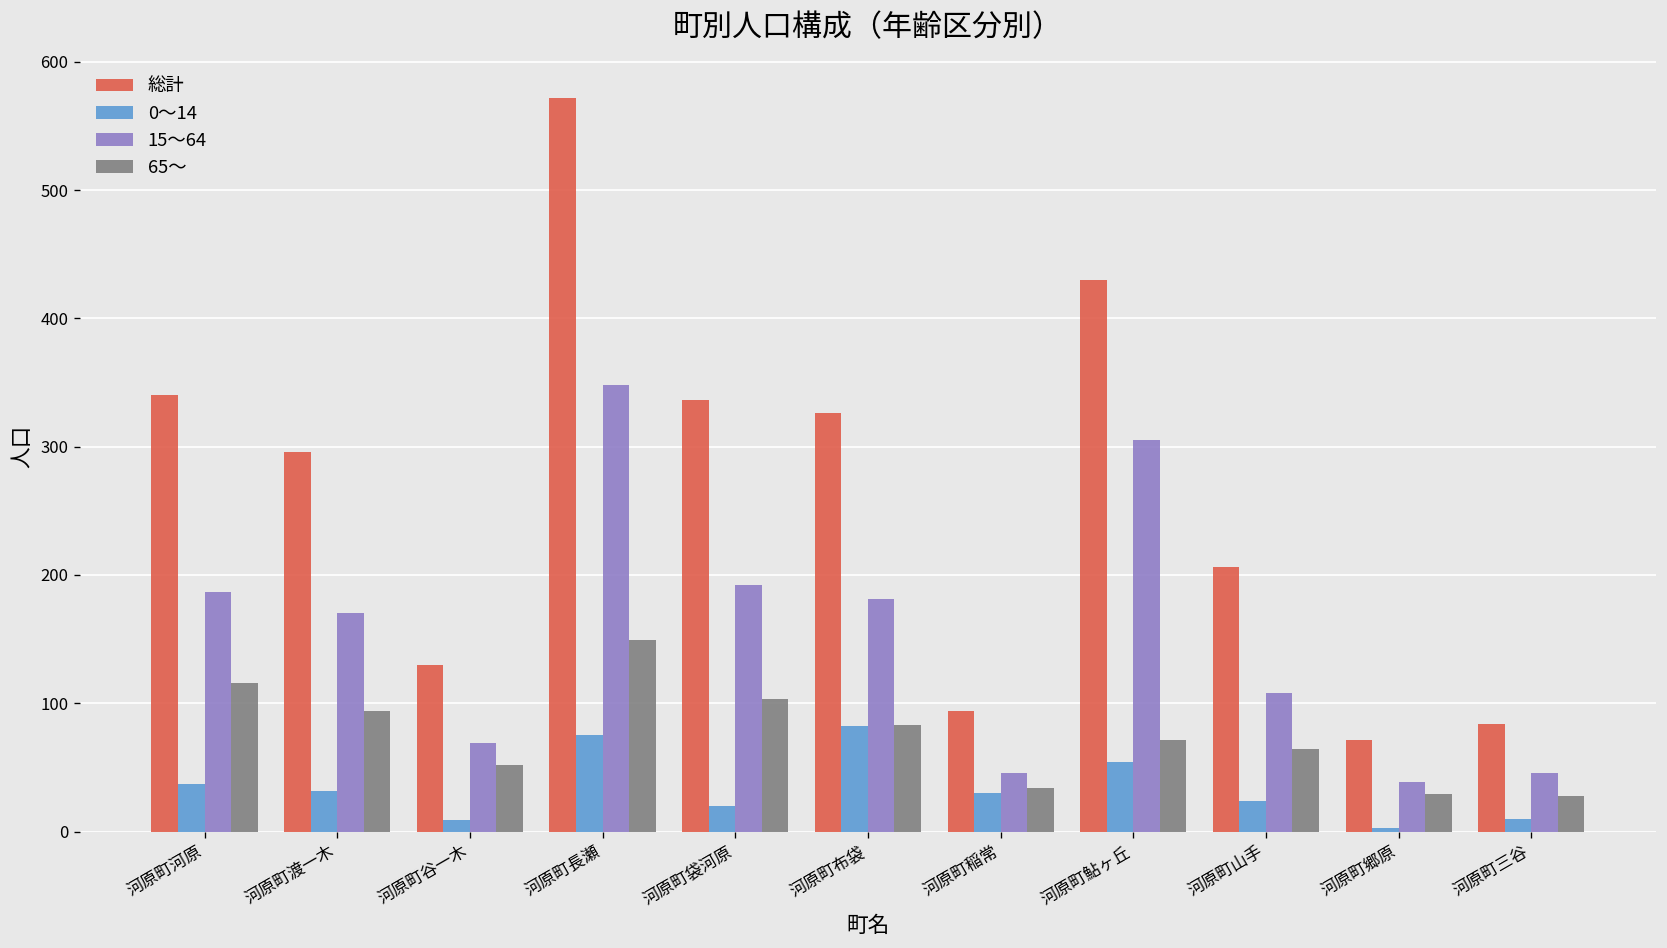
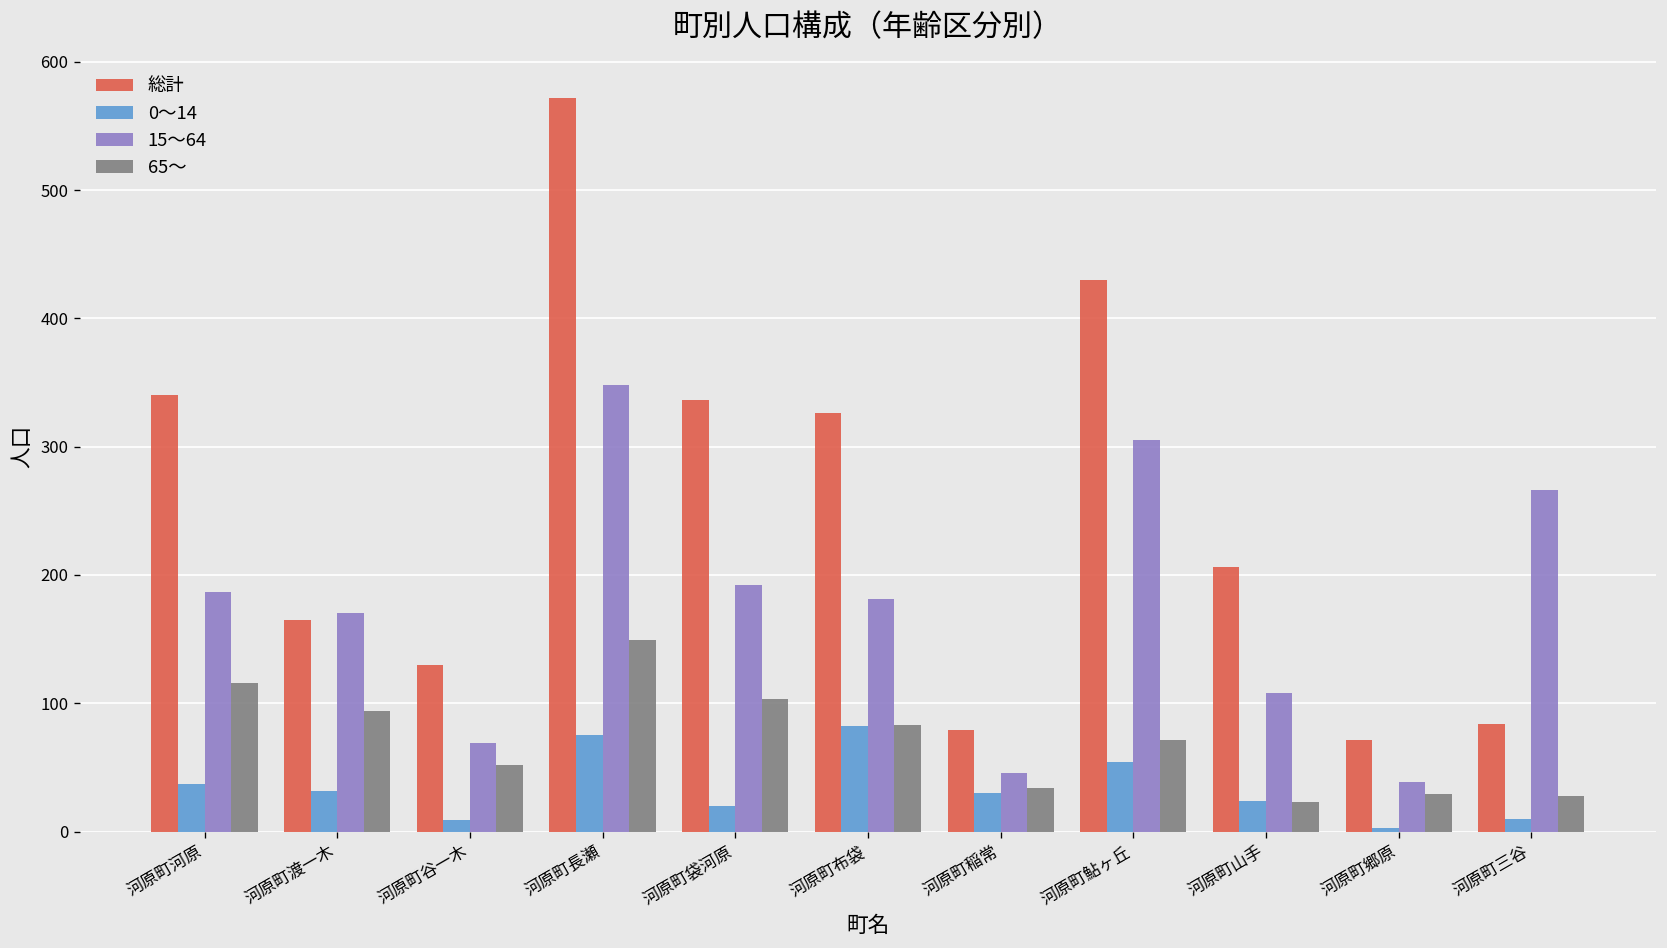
  {
    "総計": {
      "河原町河原": 340,
-     "河原町渡一木": 296,
+     "河原町渡一木": 165,
      "河原町谷一木": 130,
      "河原町長瀬": 572,
      "河原町袋河原": 336,
      "河原町布袋": 326,
-     "河原町稲常": 94,
+     "河原町稲常": 79,
      "河原町鮎ヶ丘": 430,
      "河原町山手": 206,
      "河原町郷原": 71,
      "河原町三谷": 84
    },
    "0～14": {
      "河原町河原": 37,
      "河原町渡一木": 32,
      "河原町谷一木": 9,
      "河原町長瀬": 75,
      "河原町袋河原": 20,
      "河原町布袋": 82,
      "河原町稲常": 30,
      "河原町鮎ヶ丘": 54,
      "河原町山手": 24,
      "河原町郷原": 3,
      "河原町三谷": 10
    },
    "15～64": {
      "河原町河原": 187,
      "河原町渡一木": 170,
      "河原町谷一木": 69,
      "河原町長瀬": 348,
      "河原町袋河原": 192,
      "河原町布袋": 181,
      "河原町稲常": 46,
      "河原町鮎ヶ丘": 305,
      "河原町山手": 108,
      "河原町郷原": 39,
-     "河原町三谷": 46
+     "河原町三谷": 266
    },
    "65～": {
      "河原町河原": 116,
      "河原町渡一木": 94,
      "河原町谷一木": 52,
      "河原町長瀬": 149,
      "河原町袋河原": 103,
      "河原町布袋": 83,
      "河原町稲常": 34,
      "河原町鮎ヶ丘": 71,
-     "河原町山手": 64,
+     "河原町山手": 23,
      "河原町郷原": 29,
      "河原町三谷": 28
    }
  }
